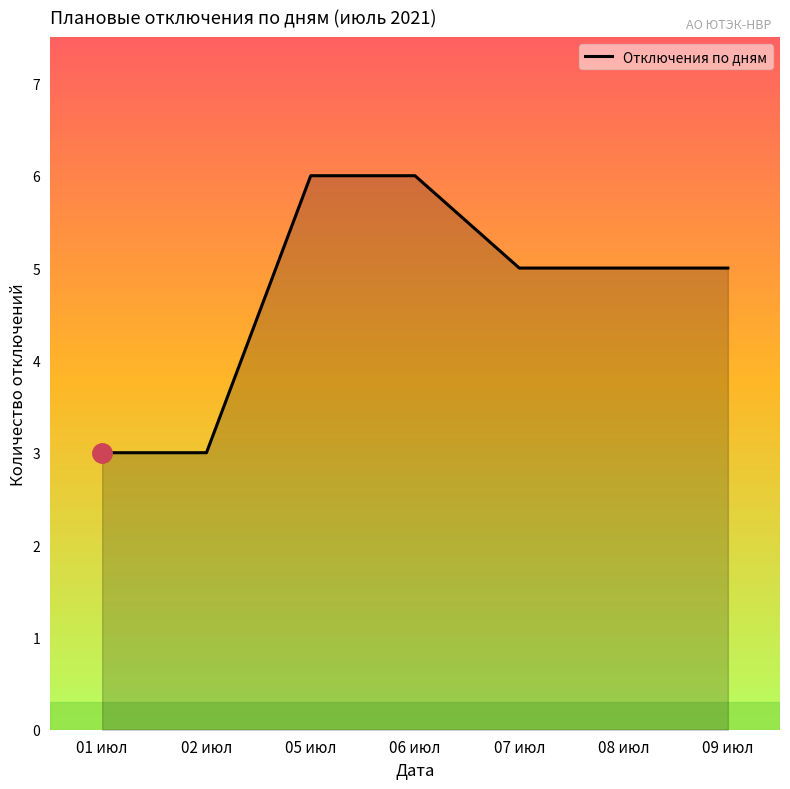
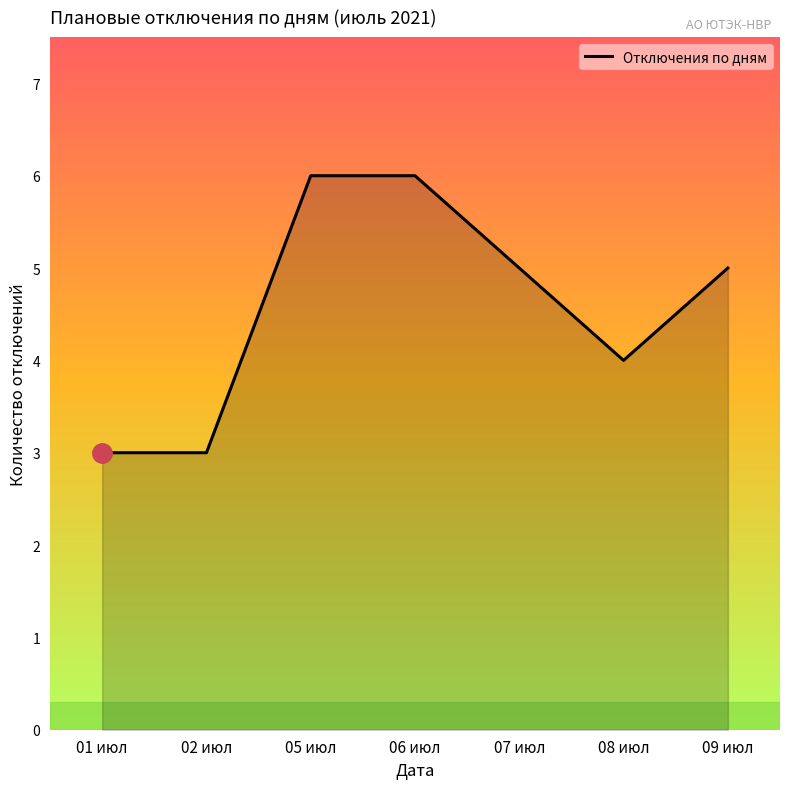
  {
    "Отключения по дням": {
      "02 июл": 3,
      "05 июл": 6,
      "06 июл": 6,
      "07 июл": 5,
-     "08 июл": 5,
+     "08 июл": 4,
      "09 июл": 5
    }
  }
